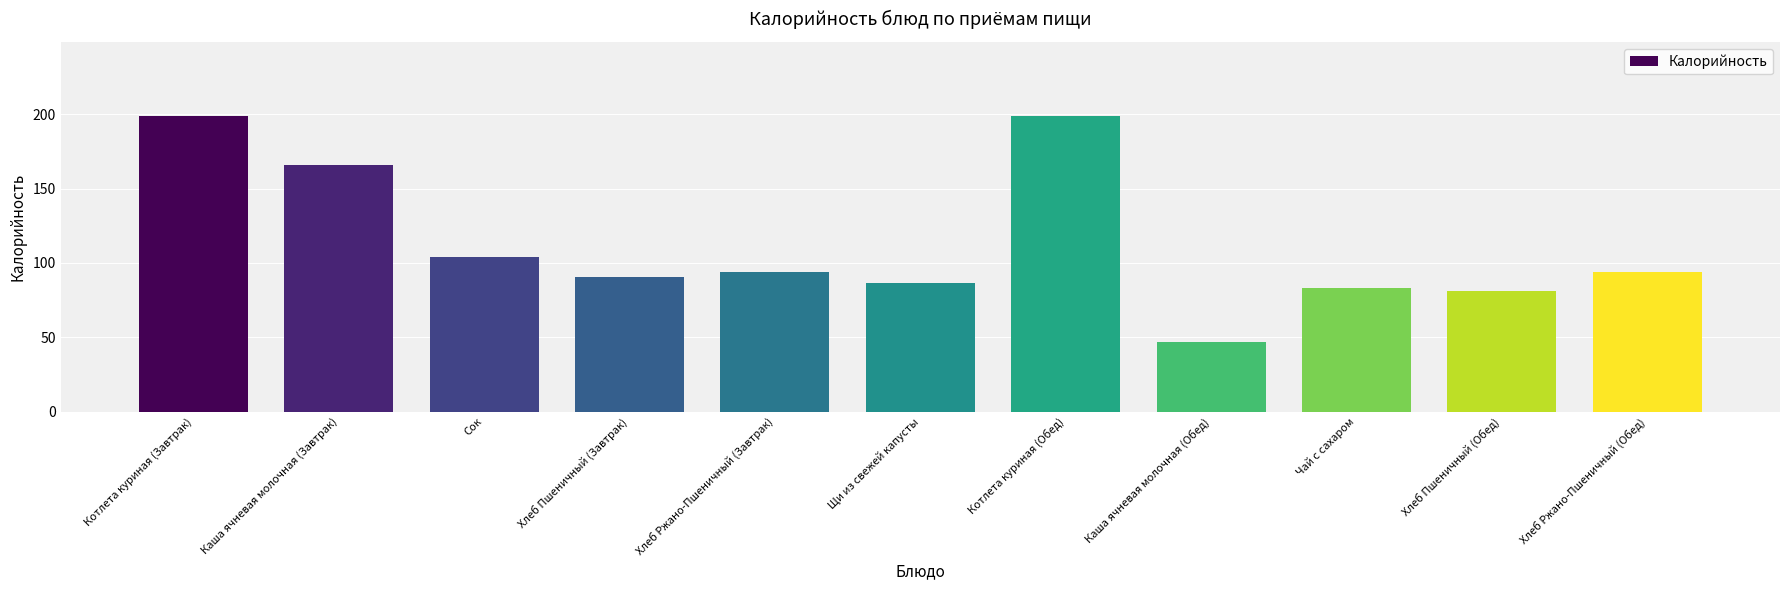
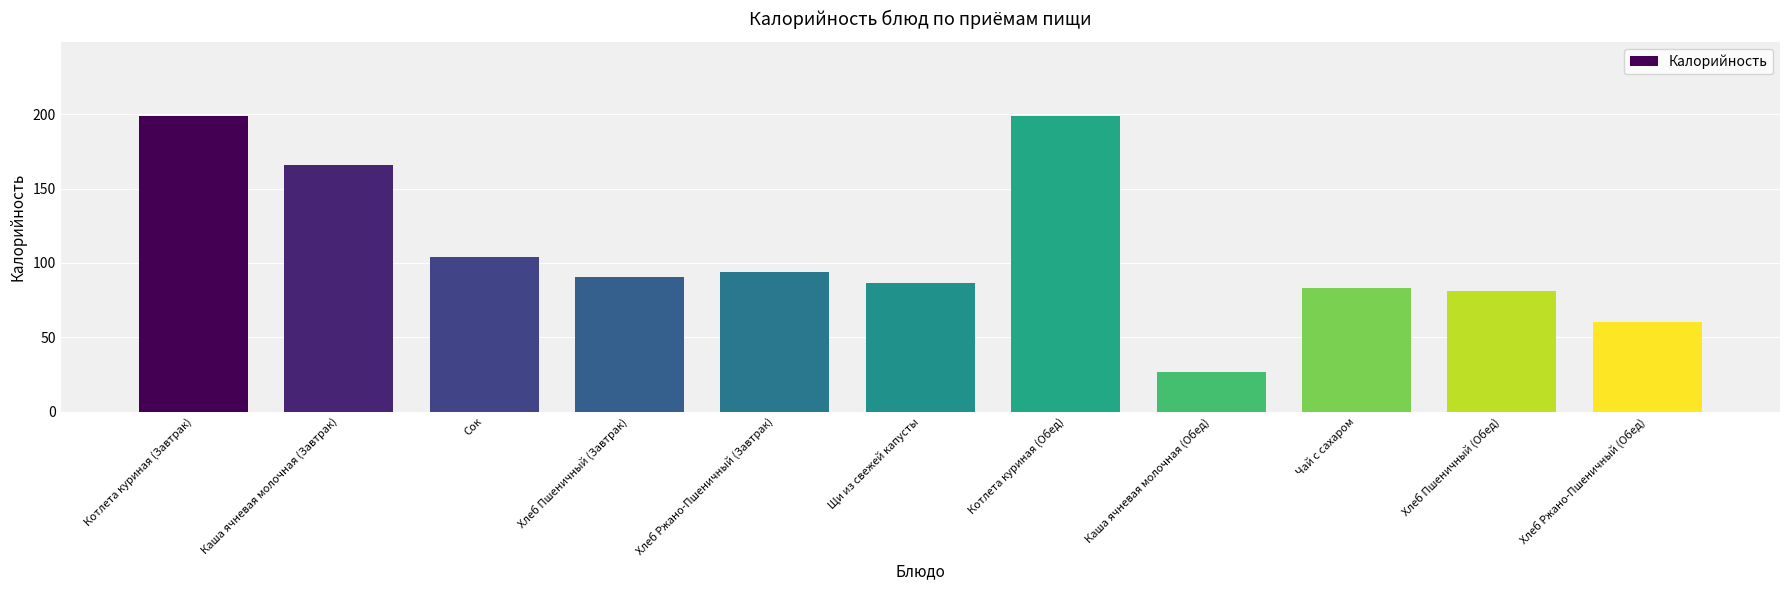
  {
    "Котлета куриная (Завтрак)": 199,
    "Каша ячневая молочная (Завтрак)": 166,
    "Сок": 104,
    "Хлеб Пшеничный (Завтрак)": 91,
    "Хлеб Ржано-Пшеничный (Завтрак)": 94,
    "Щи из свежей капусты": 86,
    "Котлета куриная (Обед)": 199,
-   "Каша ячневая молочная (Обед)": 47,
+   "Каша ячневая молочная (Обед)": 27,
    "Чай с сахаром": 83,
    "Хлеб Пшеничный (Обед)": 81,
-   "Хлеб Ржано-Пшеничный (Обед)": 94
+   "Хлеб Ржано-Пшеничный (Обед)": 61
  }
